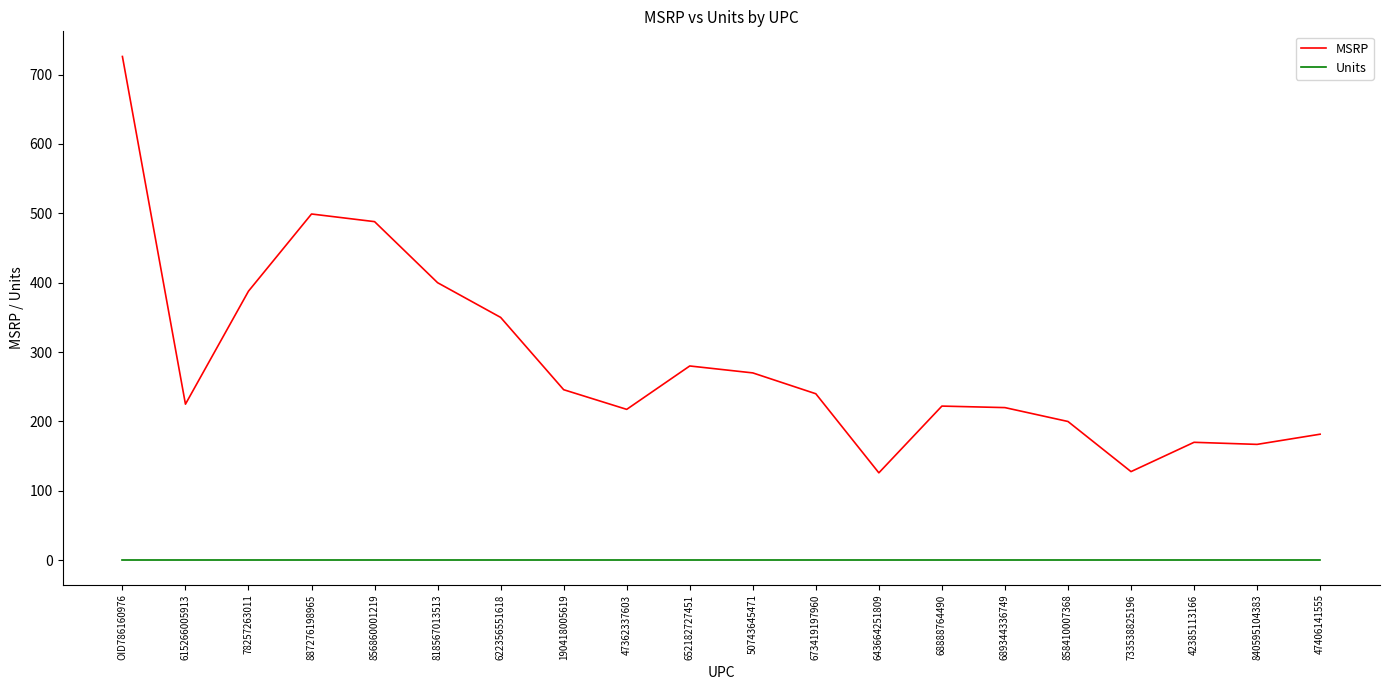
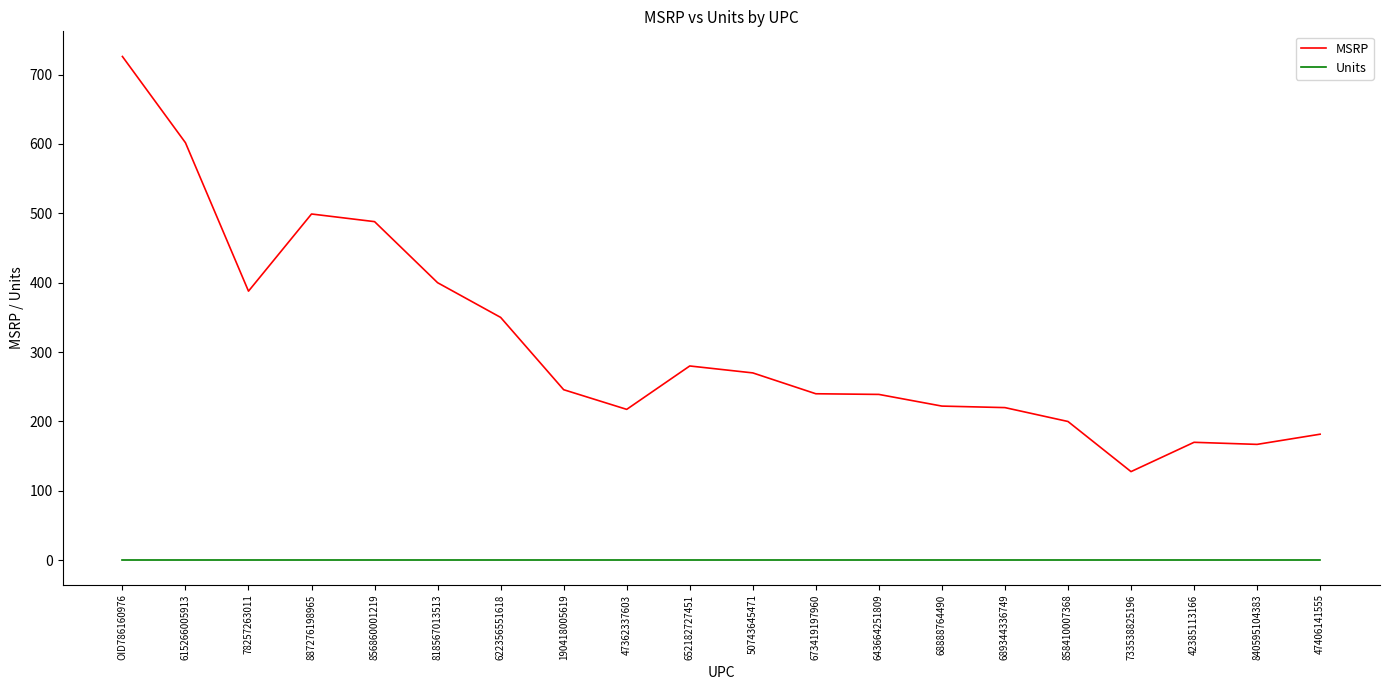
  {
    "MSRP": {
      "OID786160976": 730,
-     "615266005913": 220,
+     "615266005913": 600,
      "78257263011": 390,
      "887276198965": 500,
      "856860001219": 490,
      "818567013513": 400,
      "622356551618": 350,
      "190418005619": 250,
      "47362337603": 220,
      "652182727451": 280,
      "50743645471": 270,
      "673419197960": 240,
-     "643664251809": 130,
+     "643664251809": 240,
      "68888764490": 220,
      "689344336749": 220,
      "858410007368": 200,
      "733538825196": 130,
      "42385113166": 170,
      "840595104383": 170,
      "47406141555": 180
    },
    "Units": {
      "OID786160976": 0,
      "615266005913": 0,
      "78257263011": 0,
      "887276198965": 0,
      "856860001219": 0,
      "818567013513": 0,
      "622356551618": 0,
      "190418005619": 0,
      "47362337603": 0,
      "652182727451": 0,
      "50743645471": 0,
      "673419197960": 0,
      "643664251809": 0,
      "68888764490": 0,
      "689344336749": 0,
      "858410007368": 0,
      "733538825196": 0,
      "42385113166": 0,
      "840595104383": 0,
      "47406141555": 0
    }
  }
